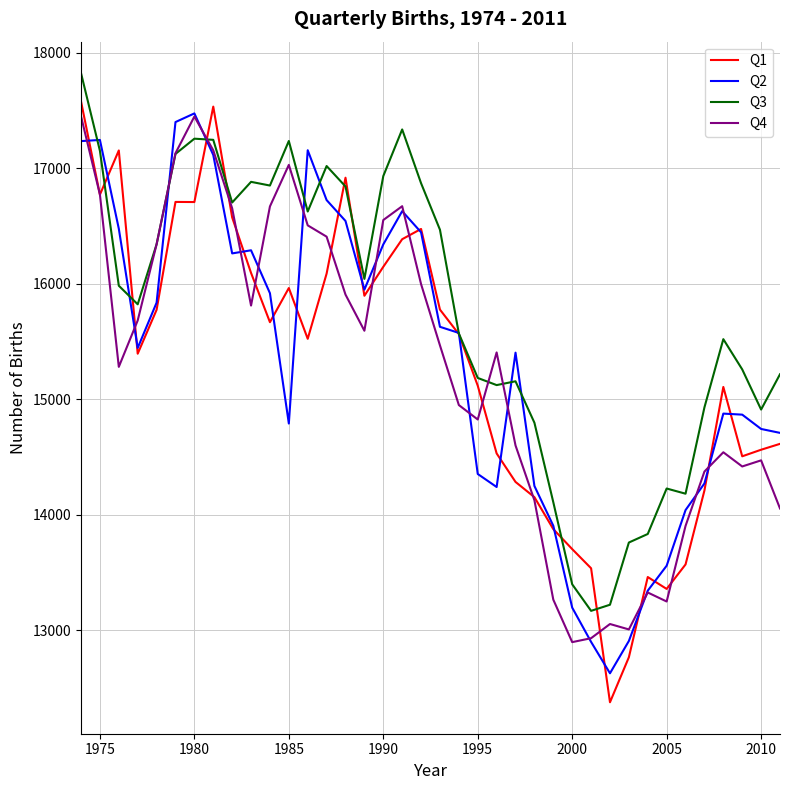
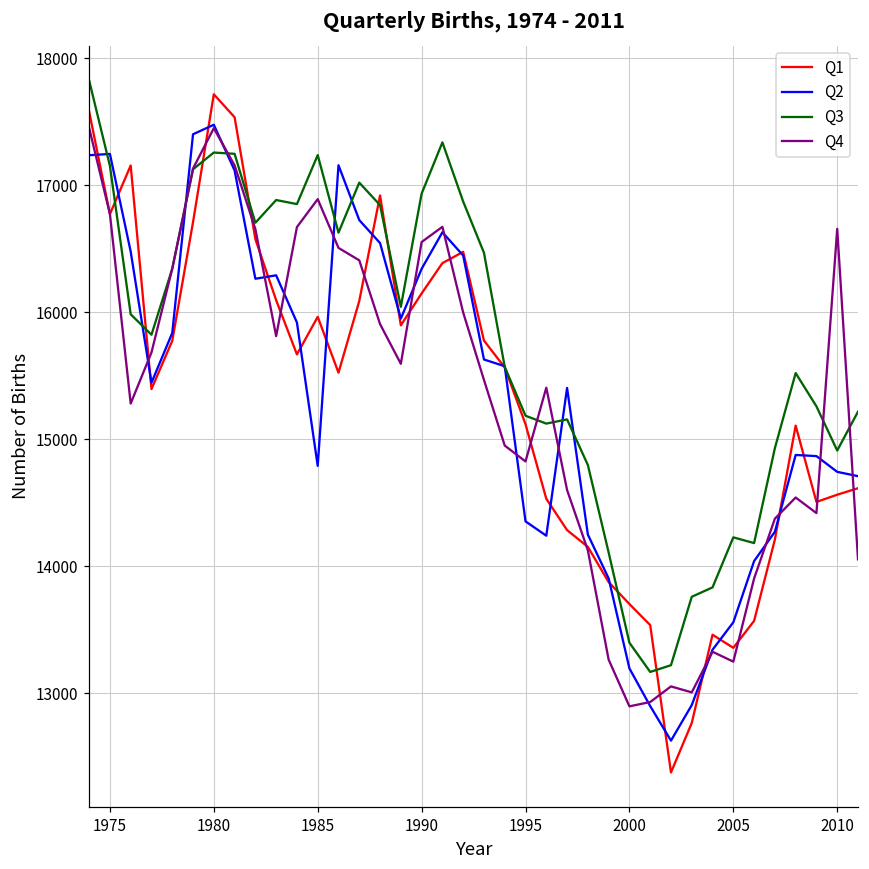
  {
    "Q1": {
-     "1980": 16710,
+     "1980": 17720,
      "1985": 15960,
      "1990": 16150,
      "1995": 15120,
      "2000": 13700,
      "2005": 13360,
      "2010": 14560
    },
    "Q2": {
      "1975": 17250,
      "1980": 17480,
      "1985": 14790,
      "1990": 16340,
      "1995": 14350,
      "2000": 13190,
      "2005": 13560,
      "2010": 14740
    },
    "Q3": {
      "1975": 17150,
      "1980": 17260,
      "1985": 17240,
      "1990": 16930,
      "1995": 15180,
      "2000": 13400,
      "2005": 14230,
      "2010": 14910
    },
    "Q4": {
      "1980": 17450,
-     "1985": 17030,
+     "1985": 16890,
      "1990": 16550,
      "1995": 14820,
      "2000": 12900,
      "2005": 13250,
-     "2010": 14470
+     "2010": 16660
    }
  }
